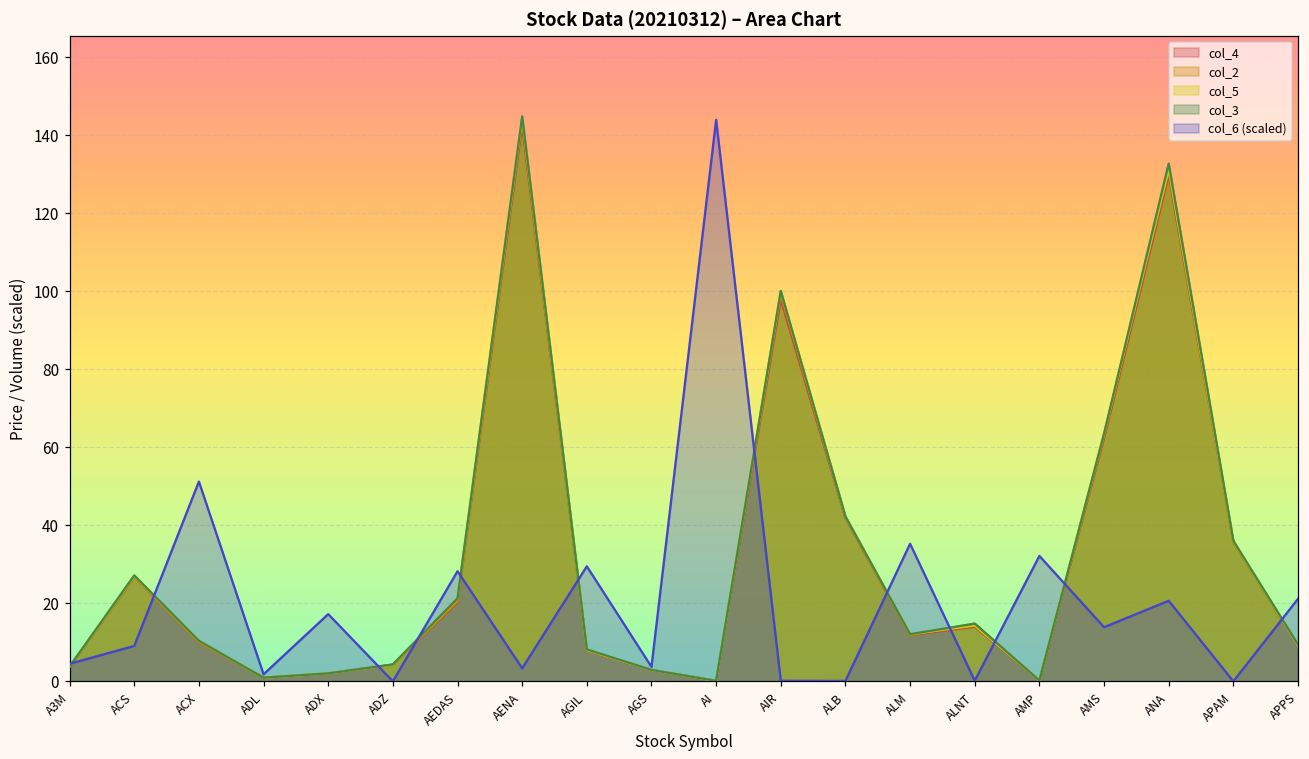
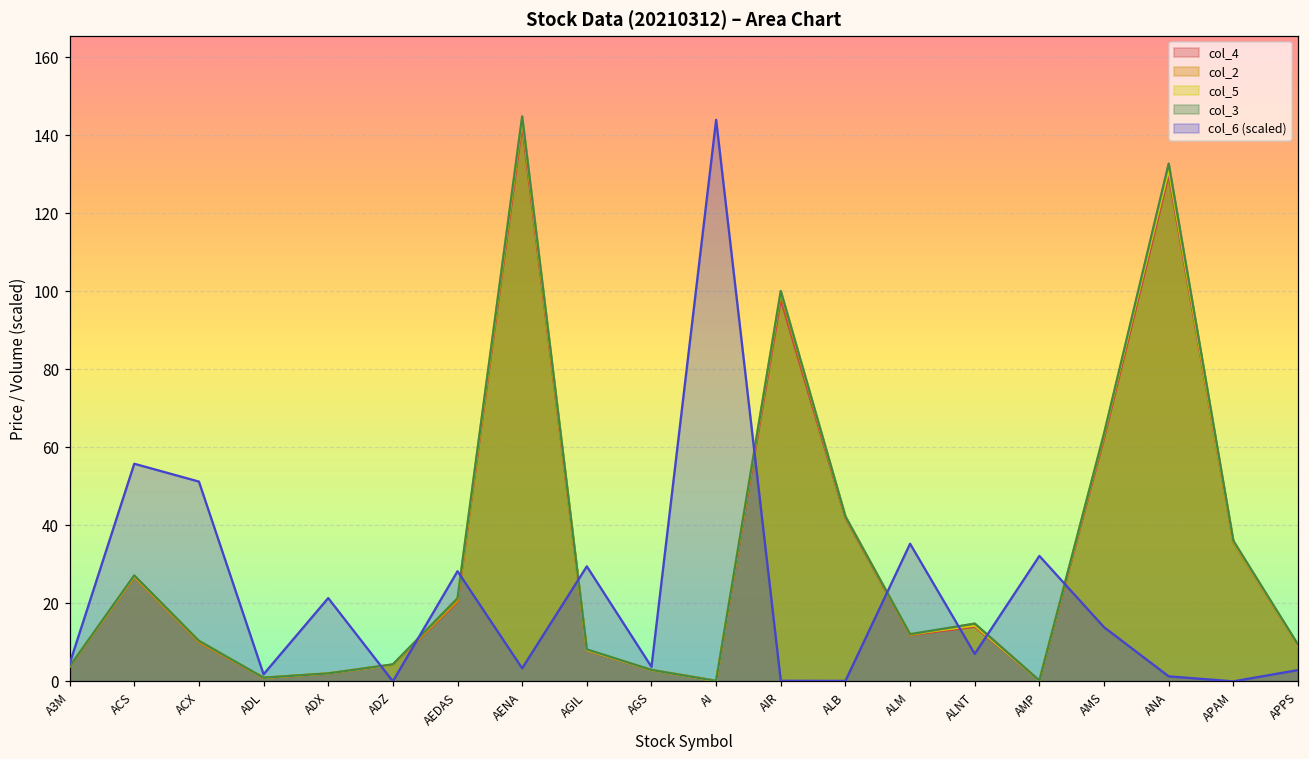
  {
    "col_6 (scaled)": {
-     "ACS": 9,
+     "ACS": 56,
      "ACX": 51,
      "ADL": 2,
-     "ADX": 17,
+     "ADX": 21,
      "ADZ": 0,
      "AEDAS": 28,
      "AENA": 3,
      "AGIL": 29,
      "AGS": 4,
      "AI": 144,
      "AIR": 0,
      "ALB": 0,
      "ALM": 35,
-     "ALNT": 0,
+     "ALNT": 7,
      "AMP": 32,
      "AMS": 14,
-     "ANA": 21,
+     "ANA": 1,
      "APAM": 0,
-     "APPS": 21
+     "APPS": 3
    }
  }
